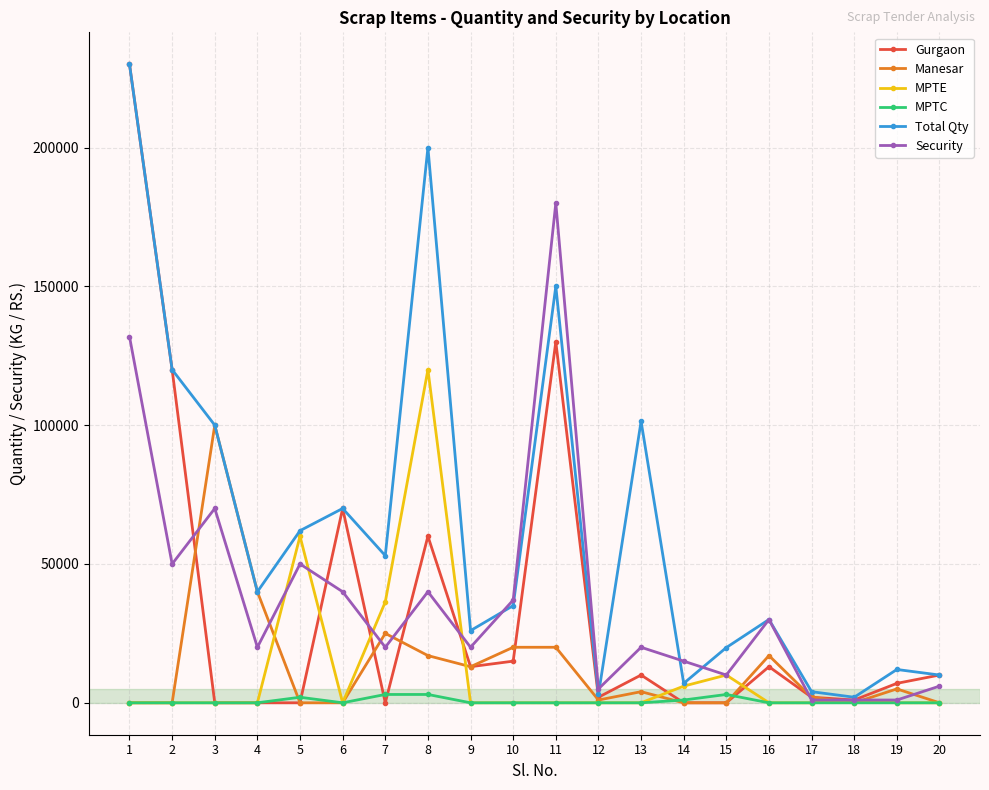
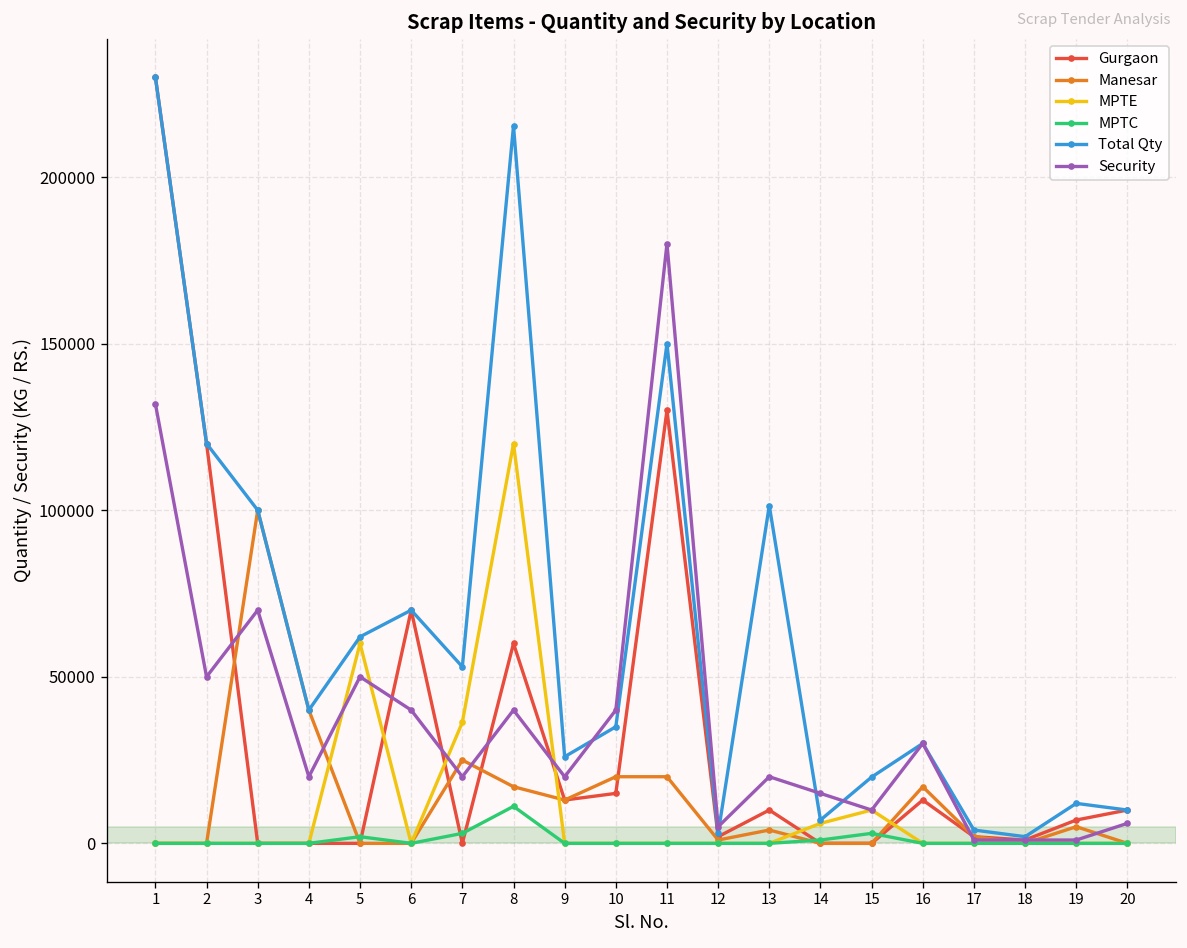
  {
    "MPTE": {
      "5": 60000,
      "7": 36000,
      "8": 120000,
      "14": 6000
    },
    "MPTC": {
      "5": 2000,
      "7": 3000,
-     "8": 3000,
+     "8": 11000,
      "14": 1000,
      "15": 3000
    },
    "Total Qty": {
      "5": 62000,
      "7": 53000,
-     "8": 200000,
+     "8": 215000,
      "9": 26000,
      "10": 35000,
      "11": 150000,
      "12": 3000,
      "13": 101000,
      "14": 7000,
      "15": 20000,
      "17": 4000,
      "18": 2000,
      "19": 12000
    },
    "Security": {
      "1": 132000,
      "2": 50000,
      "3": 70000,
      "4": 20000,
      "5": 50000,
      "6": 40000,
      "7": 20000,
      "8": 40000,
      "9": 20000,
-     "10": 37000,
+     "10": 40000,
      "11": 180000,
      "12": 5000,
      "13": 20000,
      "14": 15000,
      "17": 1000,
      "19": 1000,
      "20": 6000
    }
  }
